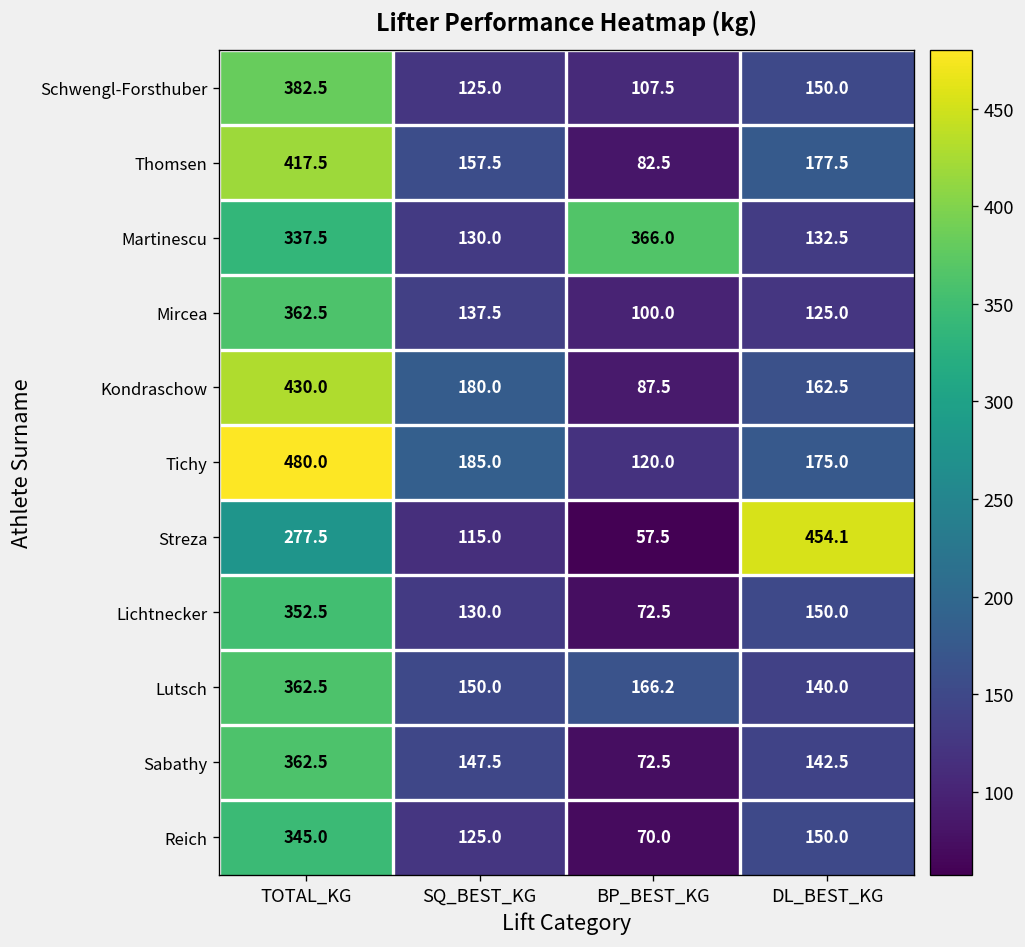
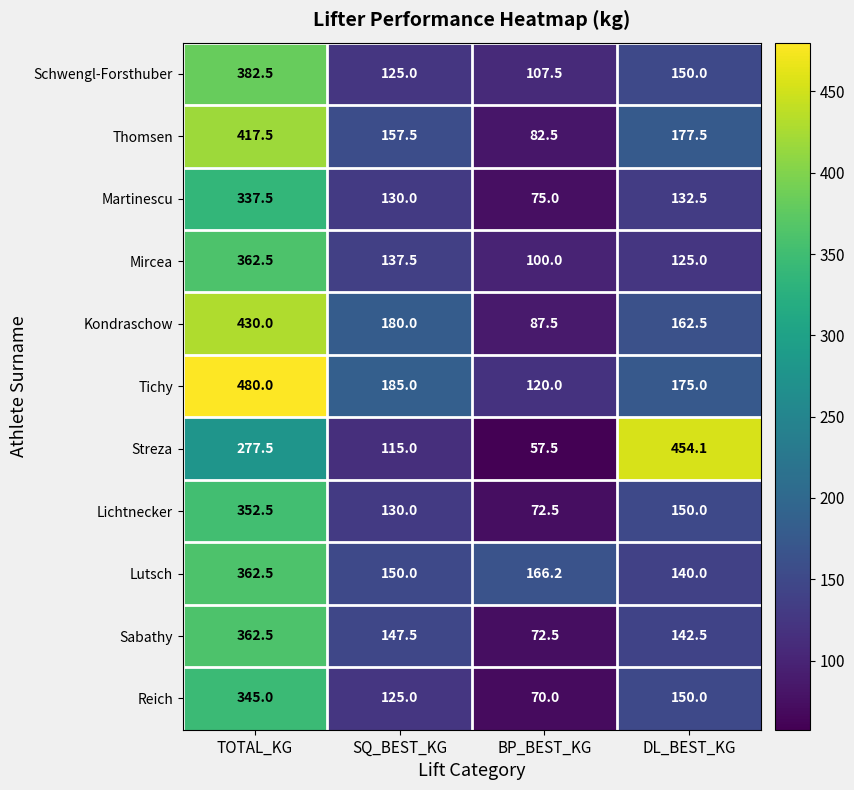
  {
    "Schwengl-Forsthuber": {
      "TOTAL_KG": 382.5,
      "SQ_BEST_KG": 125.0,
      "BP_BEST_KG": 107.5,
      "DL_BEST_KG": 150.0
    },
    "Thomsen": {
      "TOTAL_KG": 417.5,
      "SQ_BEST_KG": 157.5,
      "BP_BEST_KG": 82.5,
      "DL_BEST_KG": 177.5
    },
    "Martinescu": {
      "TOTAL_KG": 337.5,
      "SQ_BEST_KG": 130.0,
-     "BP_BEST_KG": 366.0,
+     "BP_BEST_KG": 75.0,
      "DL_BEST_KG": 132.5
    },
    "Mircea": {
      "TOTAL_KG": 362.5,
      "SQ_BEST_KG": 137.5,
      "BP_BEST_KG": 100.0,
      "DL_BEST_KG": 125.0
    },
    "Kondraschow": {
      "TOTAL_KG": 430.0,
      "SQ_BEST_KG": 180.0,
      "BP_BEST_KG": 87.5,
      "DL_BEST_KG": 162.5
    },
    "Tichy": {
      "TOTAL_KG": 480.0,
      "SQ_BEST_KG": 185.0,
      "BP_BEST_KG": 120.0,
      "DL_BEST_KG": 175.0
    },
    "Streza": {
      "TOTAL_KG": 277.5,
      "SQ_BEST_KG": 115.0,
      "BP_BEST_KG": 57.5,
      "DL_BEST_KG": 454.1
    },
    "Lichtnecker": {
      "TOTAL_KG": 352.5,
      "SQ_BEST_KG": 130.0,
      "BP_BEST_KG": 72.5,
      "DL_BEST_KG": 150.0
    },
    "Lutsch": {
      "TOTAL_KG": 362.5,
      "SQ_BEST_KG": 150.0,
      "BP_BEST_KG": 166.2,
      "DL_BEST_KG": 140.0
    },
    "Sabathy": {
      "TOTAL_KG": 362.5,
      "SQ_BEST_KG": 147.5,
      "BP_BEST_KG": 72.5,
      "DL_BEST_KG": 142.5
    },
    "Reich": {
      "TOTAL_KG": 345.0,
      "SQ_BEST_KG": 125.0,
      "BP_BEST_KG": 70.0,
      "DL_BEST_KG": 150.0
    }
  }
